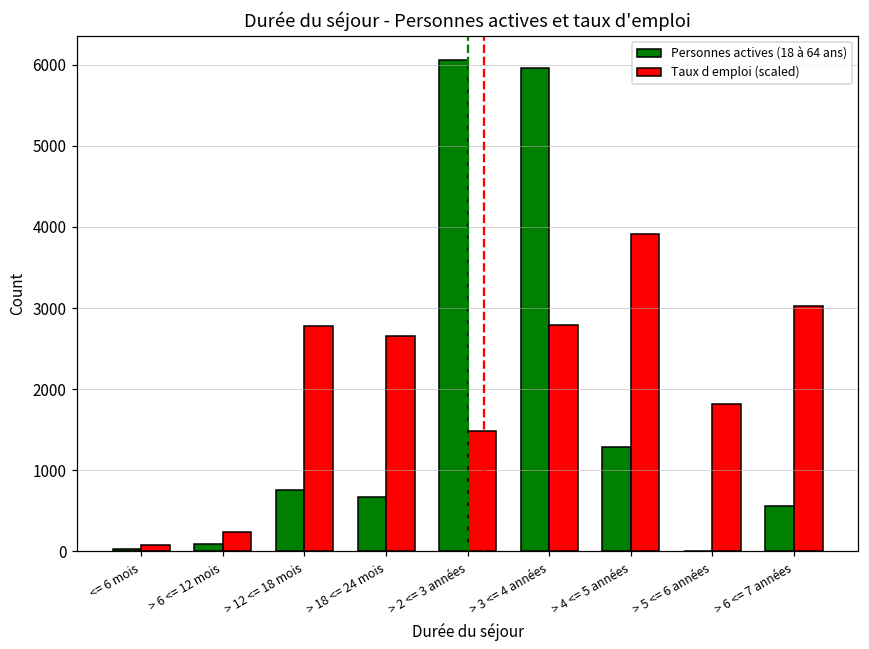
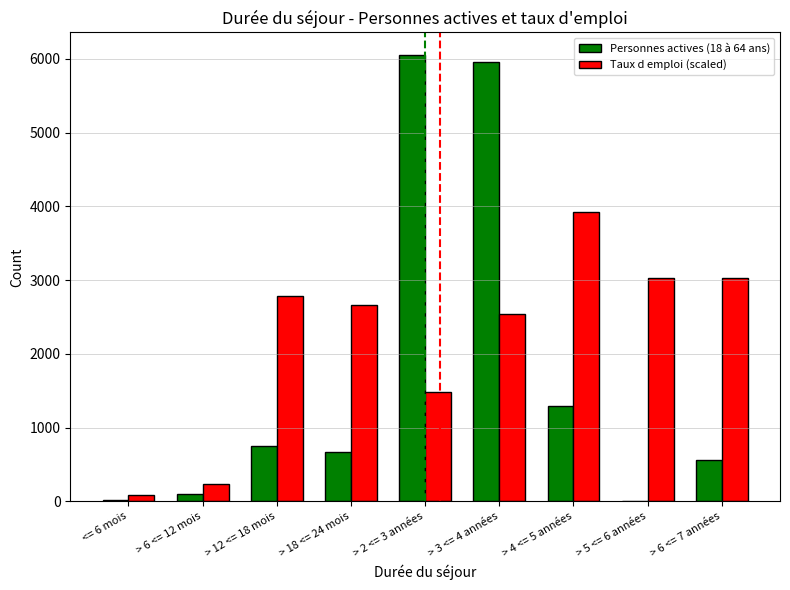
  {
    "Personnes actives (18 à 64 ans)": {
      "> 6 <= 12 mois": 100,
      "> 12 <= 18 mois": 800,
      "> 18 <= 24 mois": 700,
      "> 2 <= 3 années": 6100,
      "> 3 <= 4 années": 6000,
      "> 4 <= 5 années": 1300,
      "> 6 <= 7 années": 600
    },
    "Taux d emploi (scaled)": {
      "<= 6 mois": 100,
      "> 6 <= 12 mois": 200,
      "> 12 <= 18 mois": 2800,
      "> 18 <= 24 mois": 2700,
      "> 2 <= 3 années": 1500,
-     "> 3 <= 4 années": 2800,
+     "> 3 <= 4 années": 2500,
      "> 4 <= 5 années": 3900,
-     "> 5 <= 6 années": 1800,
+     "> 5 <= 6 années": 3000,
      "> 6 <= 7 années": 3000
    }
  }
